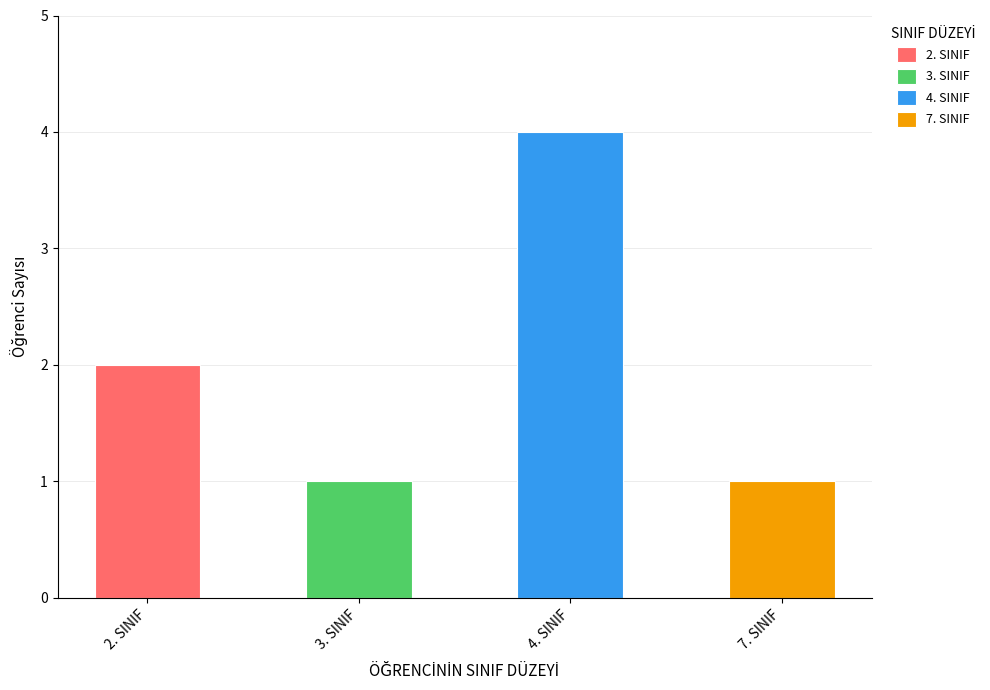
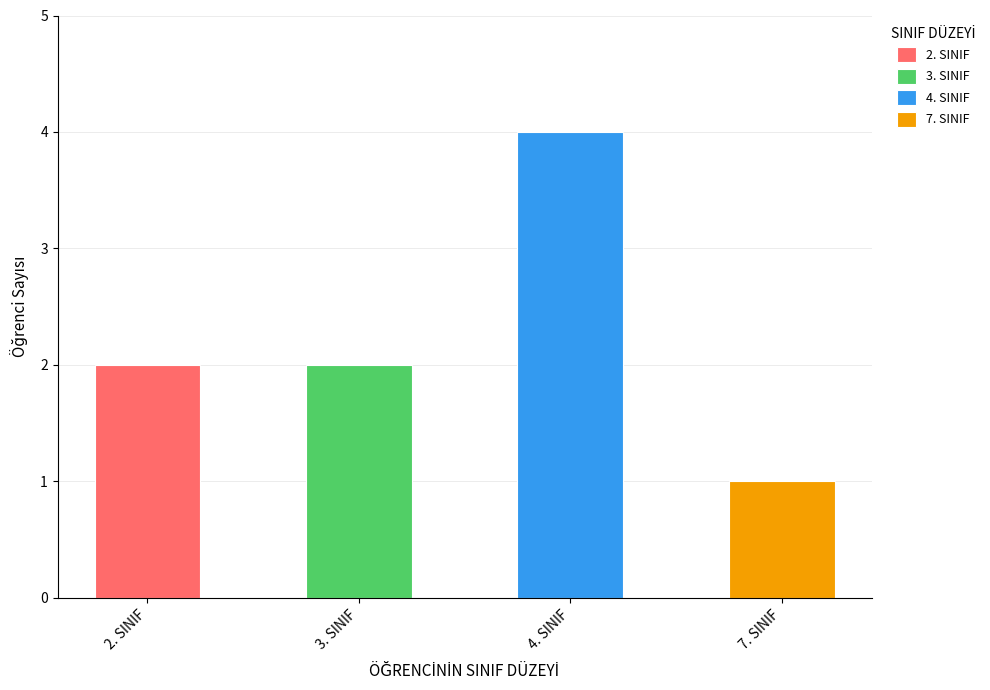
  {
    "2. SINIF": 2,
-   "3. SINIF": 1,
+   "3. SINIF": 2,
    "4. SINIF": 4,
    "7. SINIF": 1
  }
